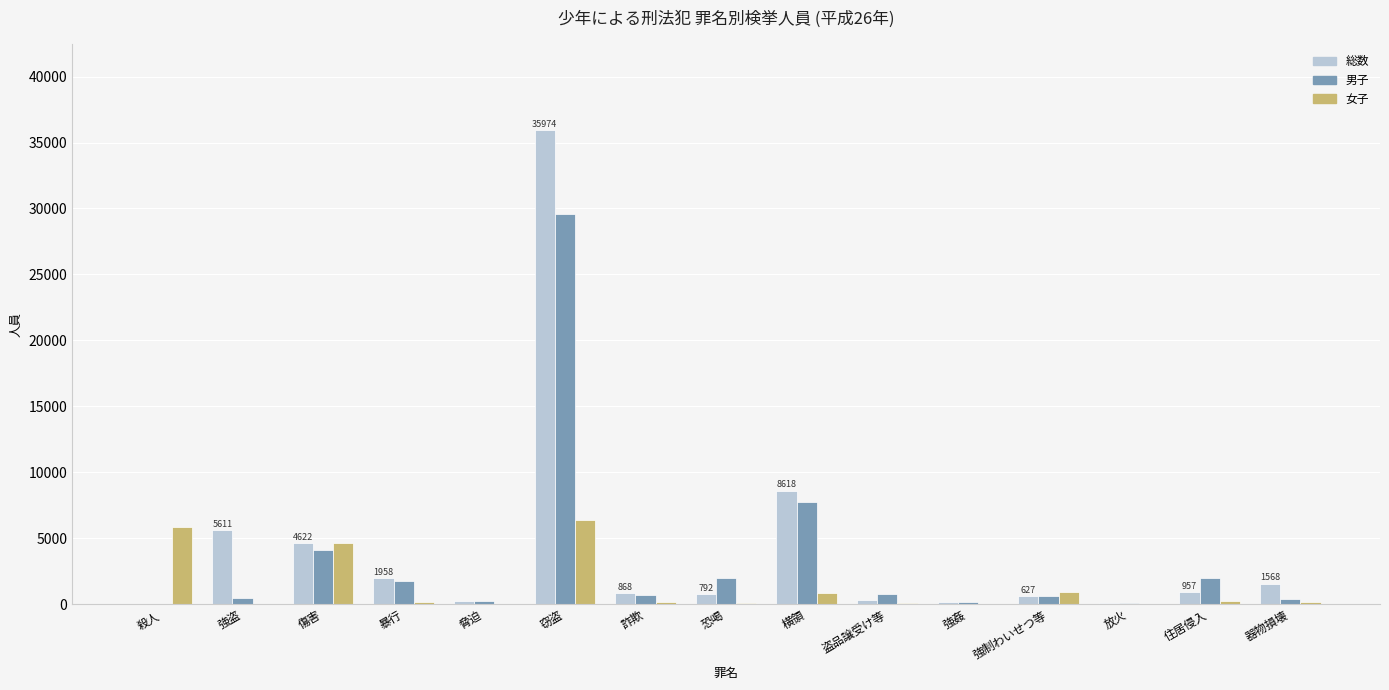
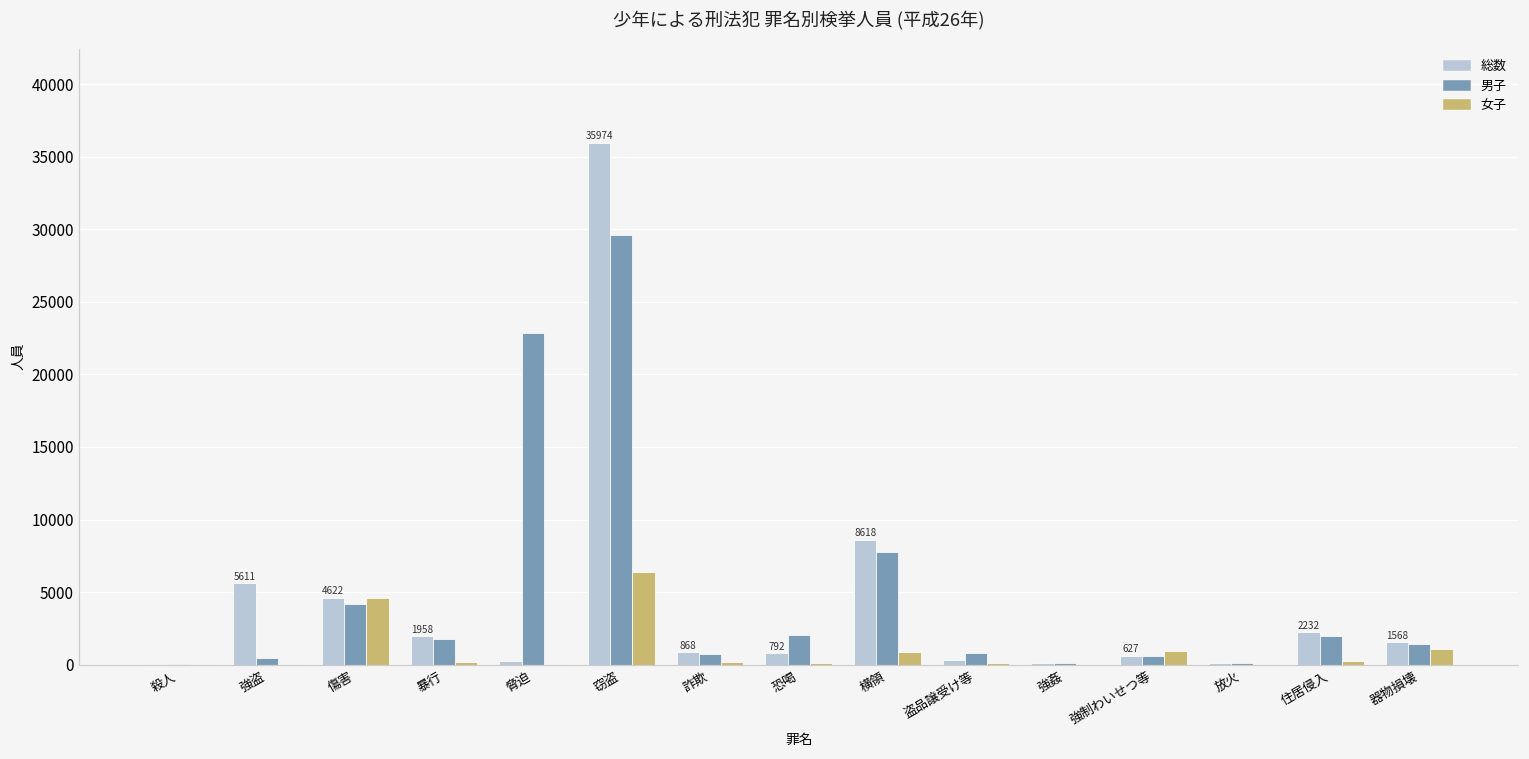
  {
    "総数": {
      "強盗": 5611,
      "傷害": 4622,
      "暴行": 1958,
      "窃盗": 35974,
      "詐欺": 868,
      "恐喝": 792,
      "横領": 8618,
      "強制わいせつ等": 627,
-     "住居侵入": 957,
+     "住居侵入": 2232,
      "器物損壊": 1568
    },
    "男子": {
      "強盗": 400,
      "傷害": 4100,
      "暴行": 1800,
-     "脅迫": 200,
+     "脅迫": 22900,
      "窃盗": 29600,
      "詐欺": 700,
      "恐喝": 2000,
      "横領": 7800,
      "盗品譲受け等": 800,
      "強制わいせつ等": 600,
      "住居侵入": 2000,
-     "器物損壊": 400
+     "器物損壊": 1400
    },
    "女子": {
-     "殺人": 5900,
+     "殺人": 0,
      "傷害": 4600,
      "窃盗": 6400,
      "横領": 900,
      "強姦": 0,
      "強制わいせつ等": 900,
      "住居侵入": 200,
-     "器物損壊": 100
+     "器物損壊": 1100
    }
  }
